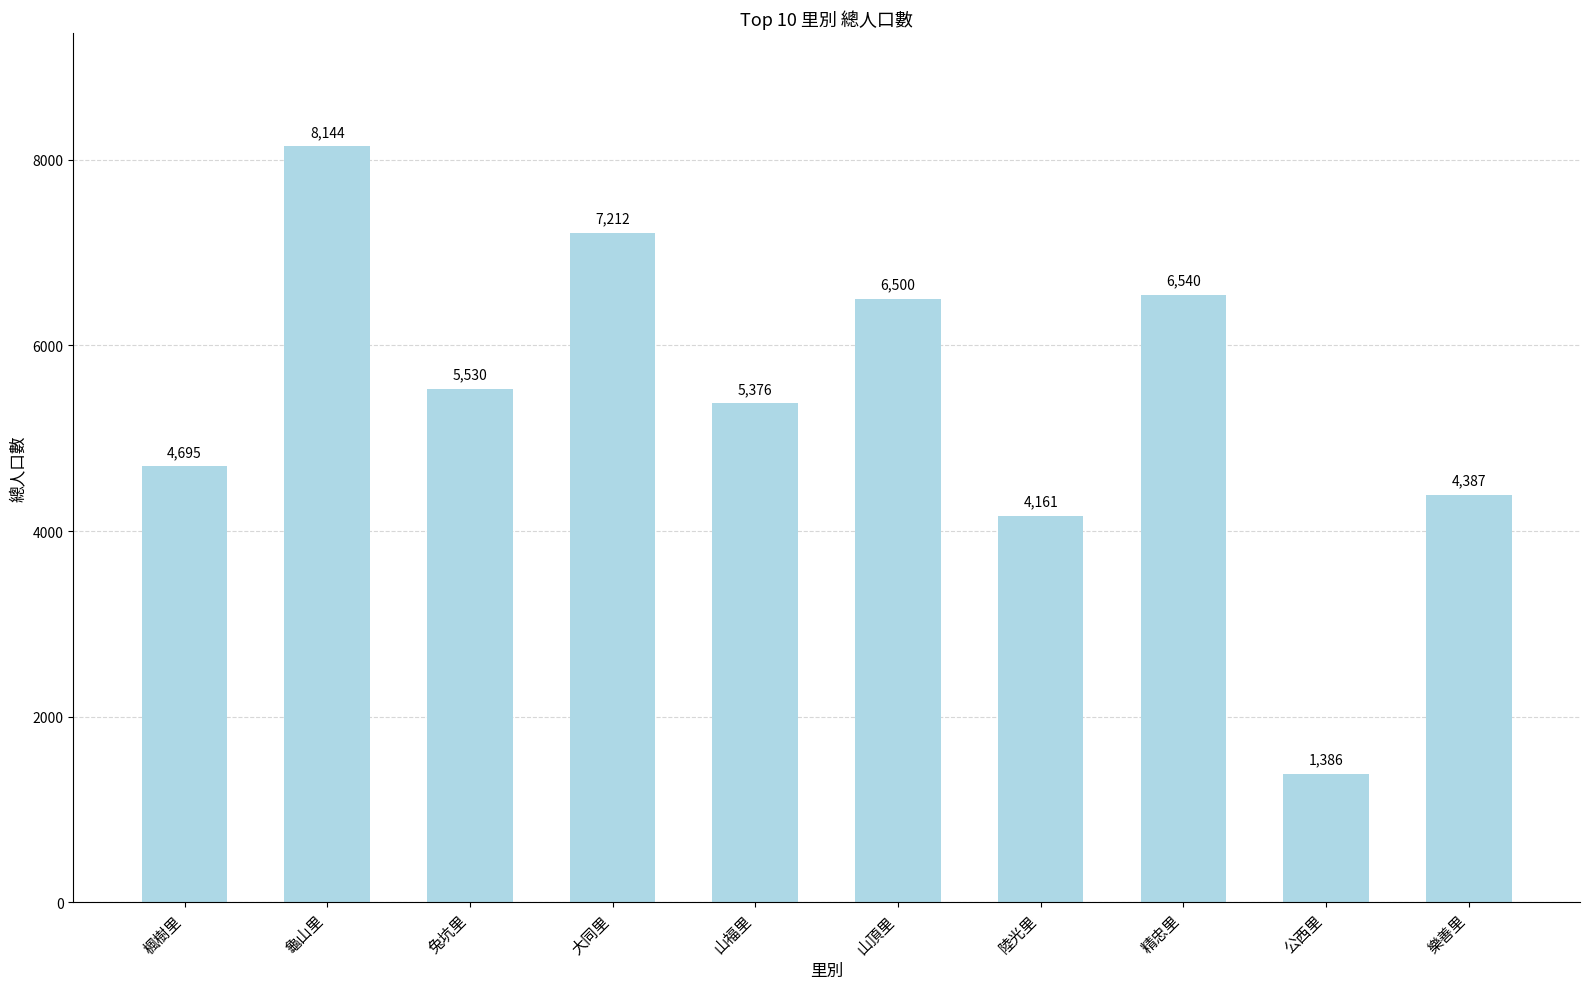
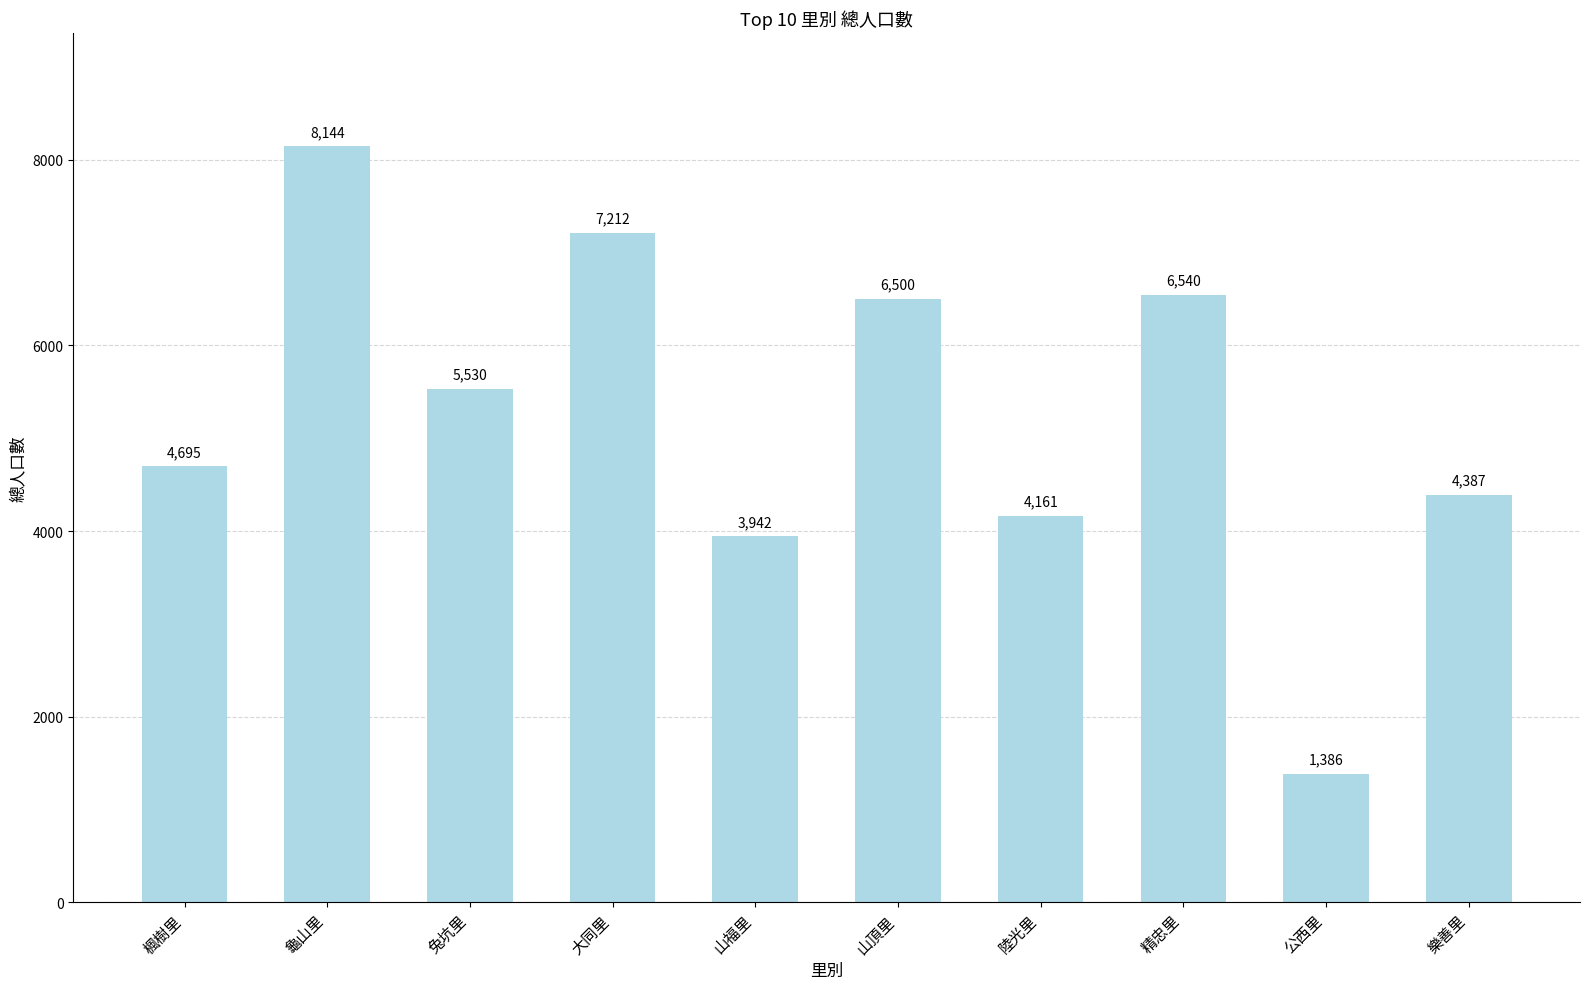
  {
    "楓樹里": "4,695",
    "龜山里": "8,144",
    "兔坑里": "5,530",
    "大同里": "7,212",
-   "山福里": "5,376",
+   "山福里": "3,942",
    "山頂里": "6,500",
    "陸光里": "4,161",
    "精忠里": "6,540",
    "公西里": "1,386",
    "樂善里": "4,387"
  }
